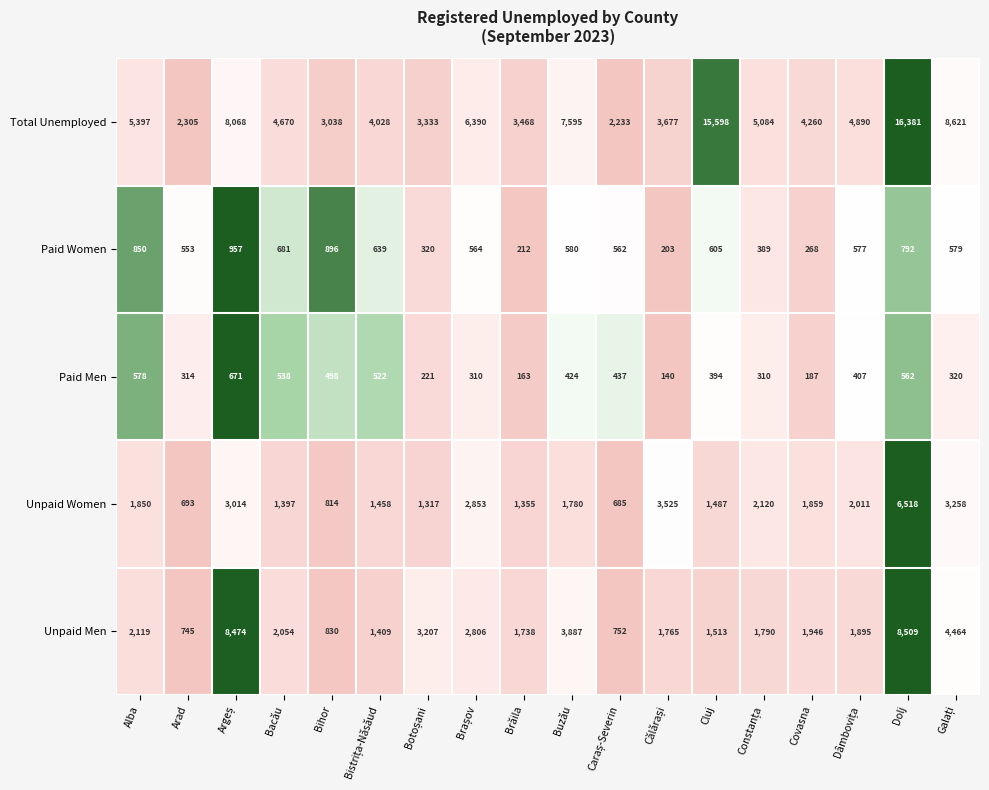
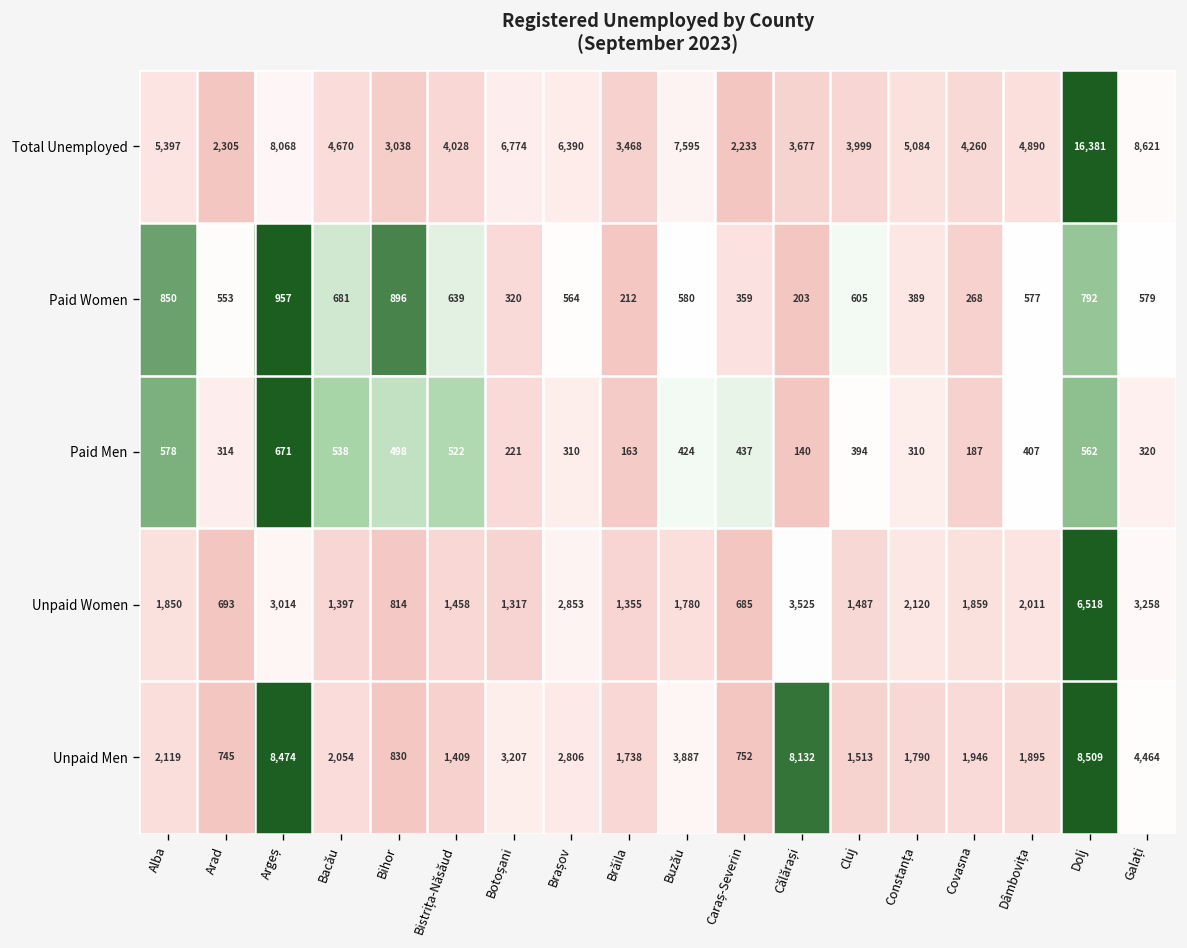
  {
    "Total Unemployed": {
      "Alba": "5,397",
      "Arad": "2,305",
      "Argeș": "8,068",
      "Bacău": "4,670",
      "Bihor": "3,038",
      "Bistrița-Năsăud": "4,028",
-     "Botoșani": "3,333",
+     "Botoșani": "6,774",
      "Brașov": "6,390",
      "Brăila": "3,468",
      "Buzău": "7,595",
      "Caraș-Severin": "2,233",
      "Călărași": "3,677",
-     "Cluj": "15,598",
+     "Cluj": "3,999",
      "Constanța": "5,084",
      "Covasna": "4,260",
      "Dâmbovița": "4,890",
      "Dolj": "16,381",
      "Galați": "8,621"
    },
    "Paid Women": {
      "Alba": "850",
      "Arad": "553",
      "Argeș": "957",
      "Bacău": "681",
      "Bihor": "896",
      "Bistrița-Năsăud": "639",
      "Botoșani": "320",
      "Brașov": "564",
      "Brăila": "212",
      "Buzău": "580",
-     "Caraș-Severin": "562",
+     "Caraș-Severin": "359",
      "Călărași": "203",
      "Cluj": "605",
      "Constanța": "389",
      "Covasna": "268",
      "Dâmbovița": "577",
      "Dolj": "792",
      "Galați": "579"
    },
    "Paid Men": {
      "Alba": "578",
      "Arad": "314",
      "Argeș": "671",
      "Bacău": "538",
      "Bihor": "498",
      "Bistrița-Năsăud": "522",
      "Botoșani": "221",
      "Brașov": "310",
      "Brăila": "163",
      "Buzău": "424",
      "Caraș-Severin": "437",
      "Călărași": "140",
      "Cluj": "394",
      "Constanța": "310",
      "Covasna": "187",
      "Dâmbovița": "407",
      "Dolj": "562",
      "Galați": "320"
    },
    "Unpaid Women": {
      "Alba": "1,850",
      "Arad": "693",
      "Argeș": "3,014",
      "Bacău": "1,397",
      "Bihor": "814",
      "Bistrița-Năsăud": "1,458",
      "Botoșani": "1,317",
      "Brașov": "2,853",
      "Brăila": "1,355",
      "Buzău": "1,780",
      "Caraș-Severin": "685",
      "Călărași": "3,525",
      "Cluj": "1,487",
      "Constanța": "2,120",
      "Covasna": "1,859",
      "Dâmbovița": "2,011",
      "Dolj": "6,518",
      "Galați": "3,258"
    },
    "Unpaid Men": {
      "Alba": "2,119",
      "Arad": "745",
      "Argeș": "8,474",
      "Bacău": "2,054",
      "Bihor": "830",
      "Bistrița-Năsăud": "1,409",
      "Botoșani": "3,207",
      "Brașov": "2,806",
      "Brăila": "1,738",
      "Buzău": "3,887",
      "Caraș-Severin": "752",
-     "Călărași": "1,765",
+     "Călărași": "8,132",
      "Cluj": "1,513",
      "Constanța": "1,790",
      "Covasna": "1,946",
      "Dâmbovița": "1,895",
      "Dolj": "8,509",
      "Galați": "4,464"
    }
  }
